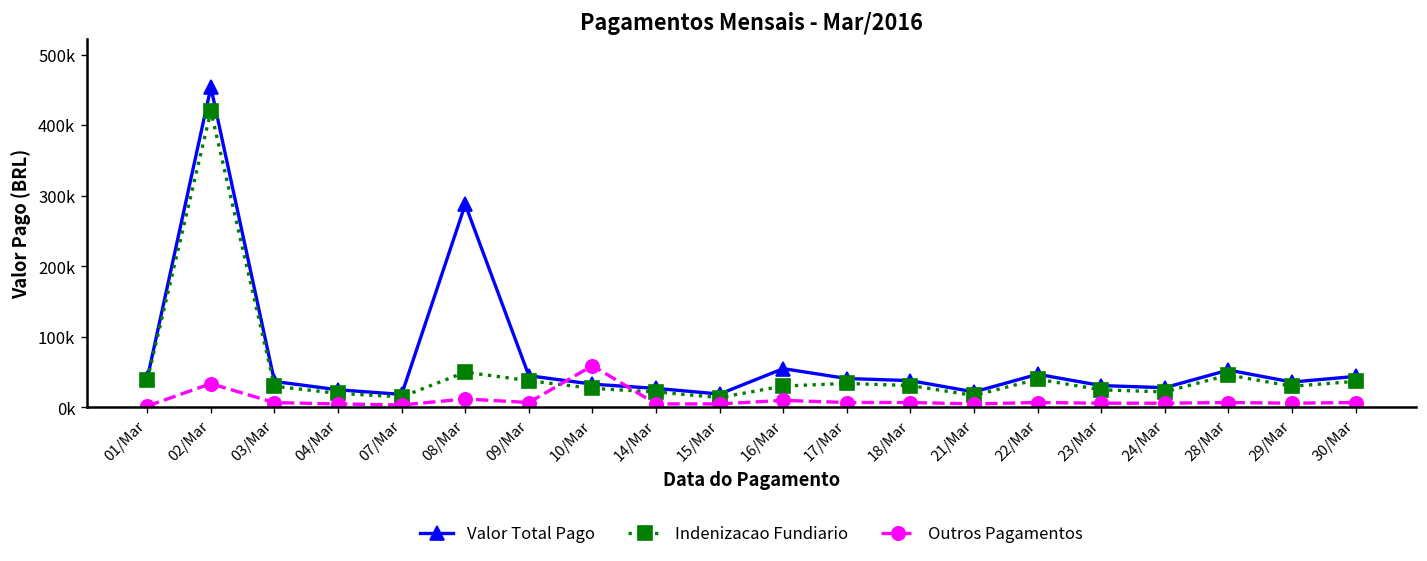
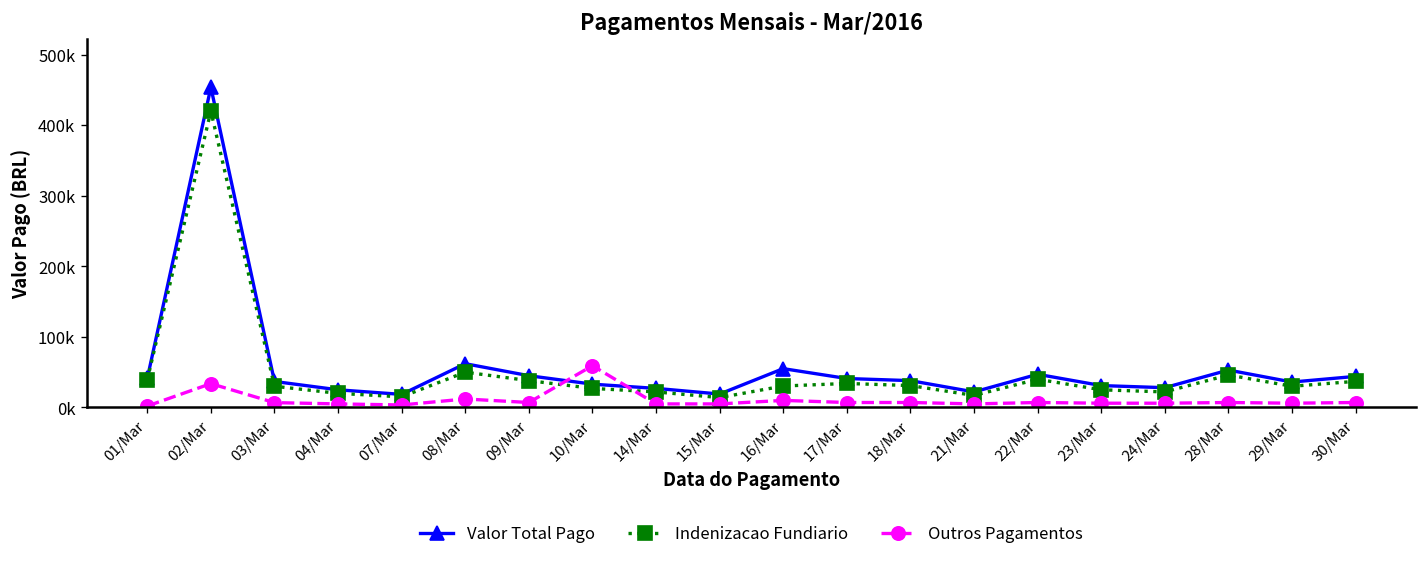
  {
    "Valor Total Pago": {
      "02/Mar": 450000,
      "03/Mar": 40000,
      "04/Mar": 30000,
-     "08/Mar": 290000,
+     "08/Mar": 60000,
      "09/Mar": 50000,
      "10/Mar": 30000,
      "14/Mar": 30000,
      "15/Mar": 20000,
      "16/Mar": 60000,
      "17/Mar": 40000,
      "18/Mar": 40000,
      "21/Mar": 20000,
      "22/Mar": 50000,
      "23/Mar": 30000,
      "24/Mar": 30000,
      "28/Mar": 50000,
      "29/Mar": 40000,
      "30/Mar": 40000
    },
    "Indenizacao Fundiario": {
      "02/Mar": 420000,
      "03/Mar": 30000,
      "04/Mar": 20000,
      "08/Mar": 50000,
      "09/Mar": 40000,
      "10/Mar": 30000,
      "14/Mar": 20000,
      "15/Mar": 10000,
      "16/Mar": 30000,
      "17/Mar": 30000,
      "18/Mar": 30000,
      "21/Mar": 20000,
      "22/Mar": 40000,
      "23/Mar": 30000,
      "24/Mar": 20000,
      "28/Mar": 50000,
      "29/Mar": 30000,
      "30/Mar": 40000
    },
    "Outros Pagamentos": {
      "01/Mar": 0,
      "02/Mar": 30000,
      "03/Mar": 10000,
      "04/Mar": 10000,
      "07/Mar": 0,
      "08/Mar": 10000,
      "09/Mar": 10000,
      "10/Mar": 60000,
      "14/Mar": 10000,
      "15/Mar": 10000,
      "16/Mar": 10000,
      "17/Mar": 10000,
      "18/Mar": 10000,
      "21/Mar": 10000,
      "22/Mar": 10000,
      "23/Mar": 10000,
      "24/Mar": 10000,
      "28/Mar": 10000,
      "29/Mar": 10000,
      "30/Mar": 10000
    }
  }
